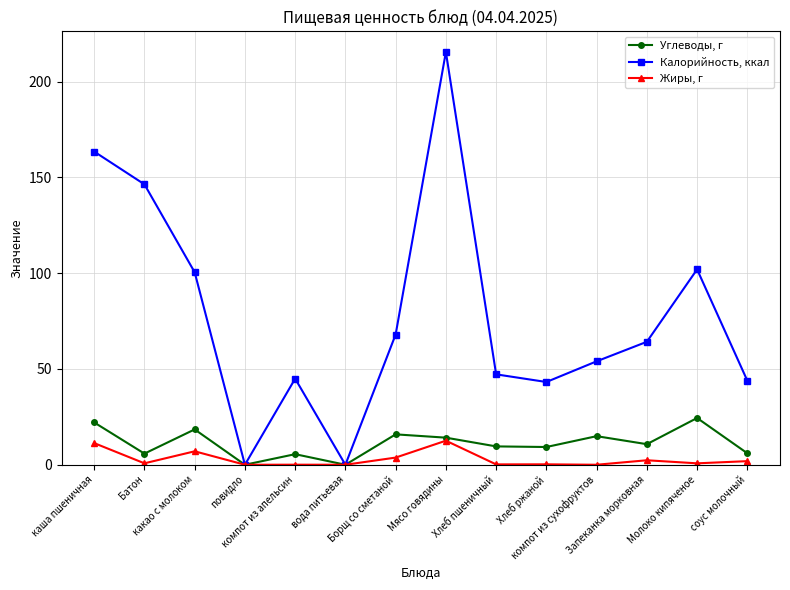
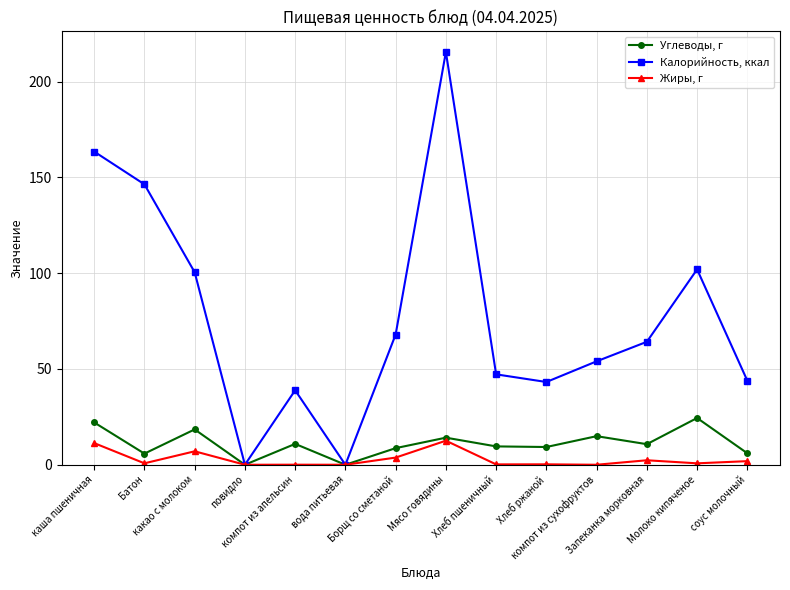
  {
    "Углеводы, г": {
      "каша пшеничная": 22,
      "Батон": 6,
      "какао с молоком": 18,
-     "компот из апельсин": 6,
-     "Борщ со сметаной": 16,
+     "компот из апельсин": 11,
+     "Борщ со сметаной": 9,
      "Мясо говядины": 14,
      "Хлеб пшеничный": 10,
      "Хлеб ржаной": 9,
      "компот из сухофруктов": 15,
      "Запеканка морковная": 11,
      "Молоко кипяченое": 24,
      "соус молочный": 6
    },
    "Калорийность, ккал": {
      "каша пшеничная": 164,
      "Батон": 146,
      "какао с молоком": 101,
-     "компот из апельсин": 45,
+     "компот из апельсин": 39,
      "Борщ со сметаной": 68,
      "Мясо говядины": 216,
      "Хлеб пшеничный": 47,
      "Хлеб ржаной": 43,
      "компот из сухофруктов": 54,
      "Запеканка морковная": 64,
      "Молоко кипяченое": 102,
      "соус молочный": 44
    },
    "Жиры, г": {
      "каша пшеничная": 11,
      "Батон": 1,
      "какао с молоком": 7,
      "компот из апельсин": 0,
      "Борщ со сметаной": 4,
      "Мясо говядины": 13,
      "Хлеб пшеничный": 0,
      "Хлеб ржаной": 0,
      "компот из сухофруктов": 0,
      "Запеканка морковная": 2,
      "Молоко кипяченое": 1,
      "соус молочный": 2
    }
  }
